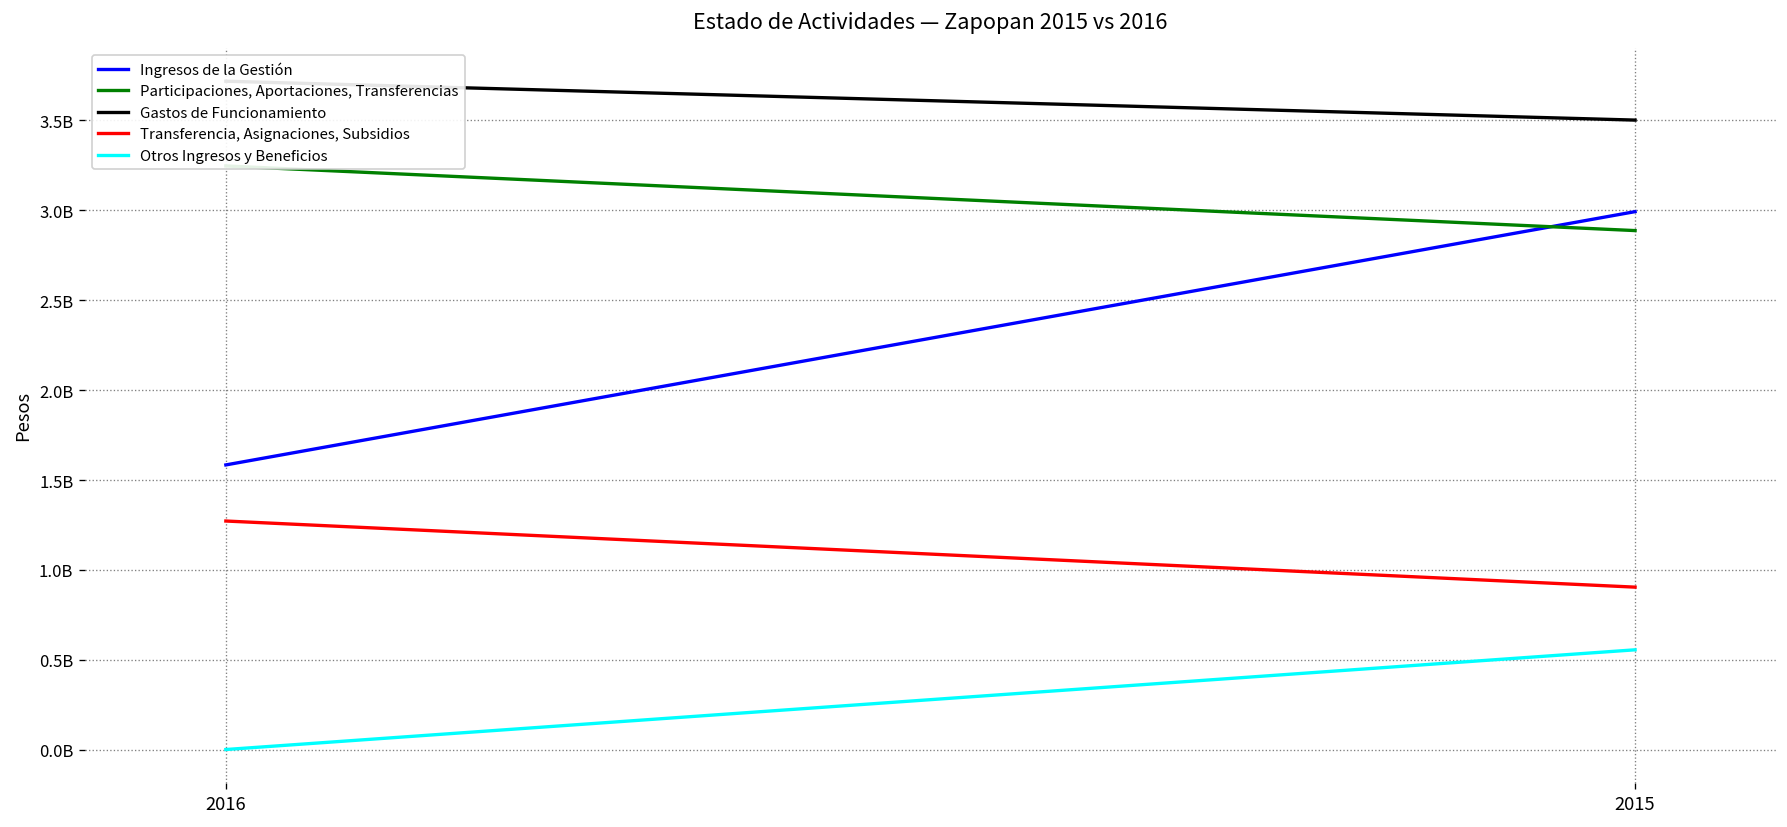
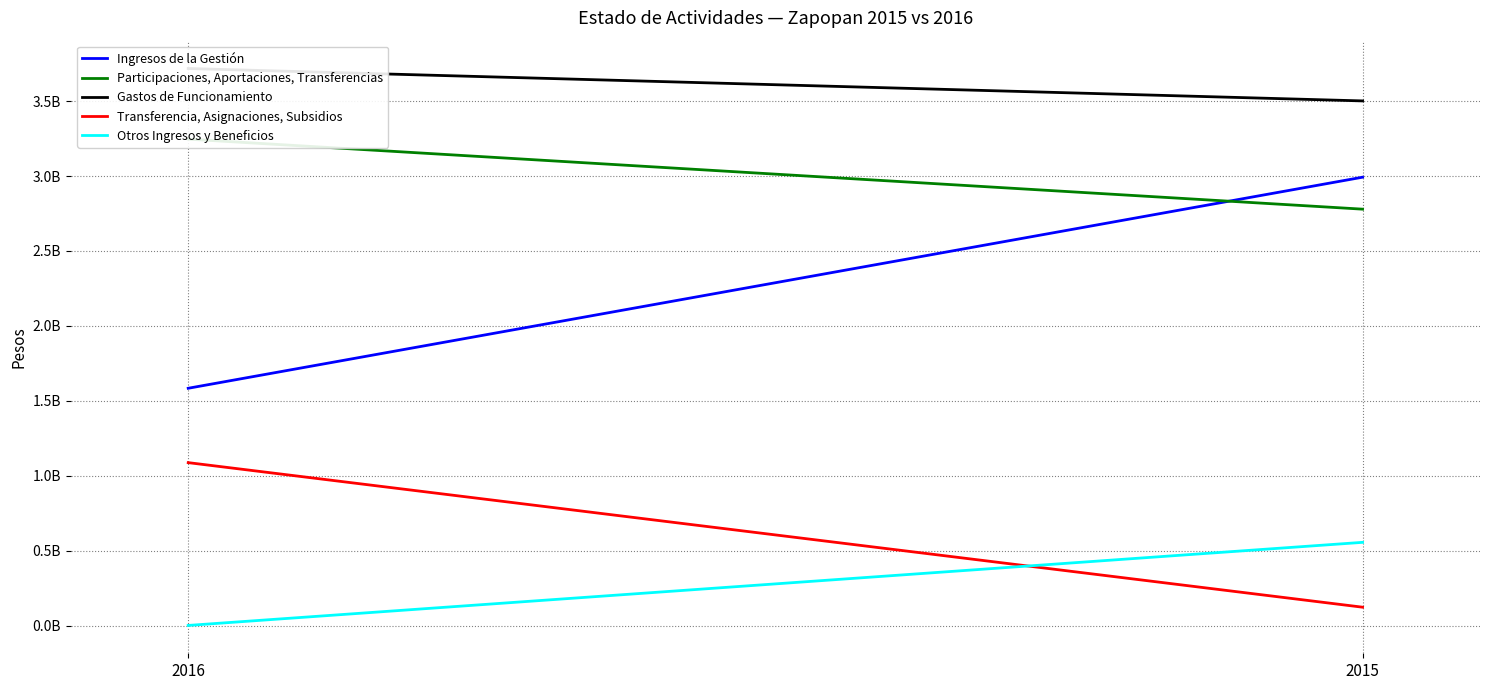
  {
    "Ingresos de la Gestión": {
      "2016": 1580000000,
      "2015": 2990000000
    },
    "Participaciones, Aportaciones, Transferencias": {
-     "2015": 2890000000
+     "2015": 2780000000
    },
    "Gastos de Funcionamiento": {
      "2015": 3500000000
    },
    "Transferencia, Asignaciones, Subsidios": {
-     "2016": 1270000000,
-     "2015": 900000000
+     "2016": 1090000000,
+     "2015": 120000000
    },
    "Otros Ingresos y Beneficios": {
      "2016": 0,
      "2015": 560000000
    }
  }
